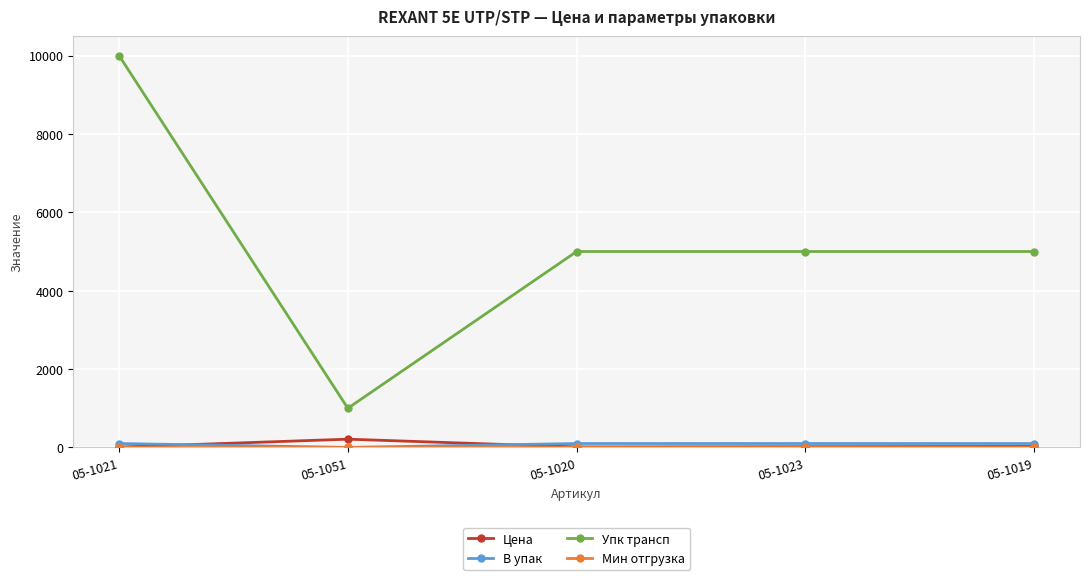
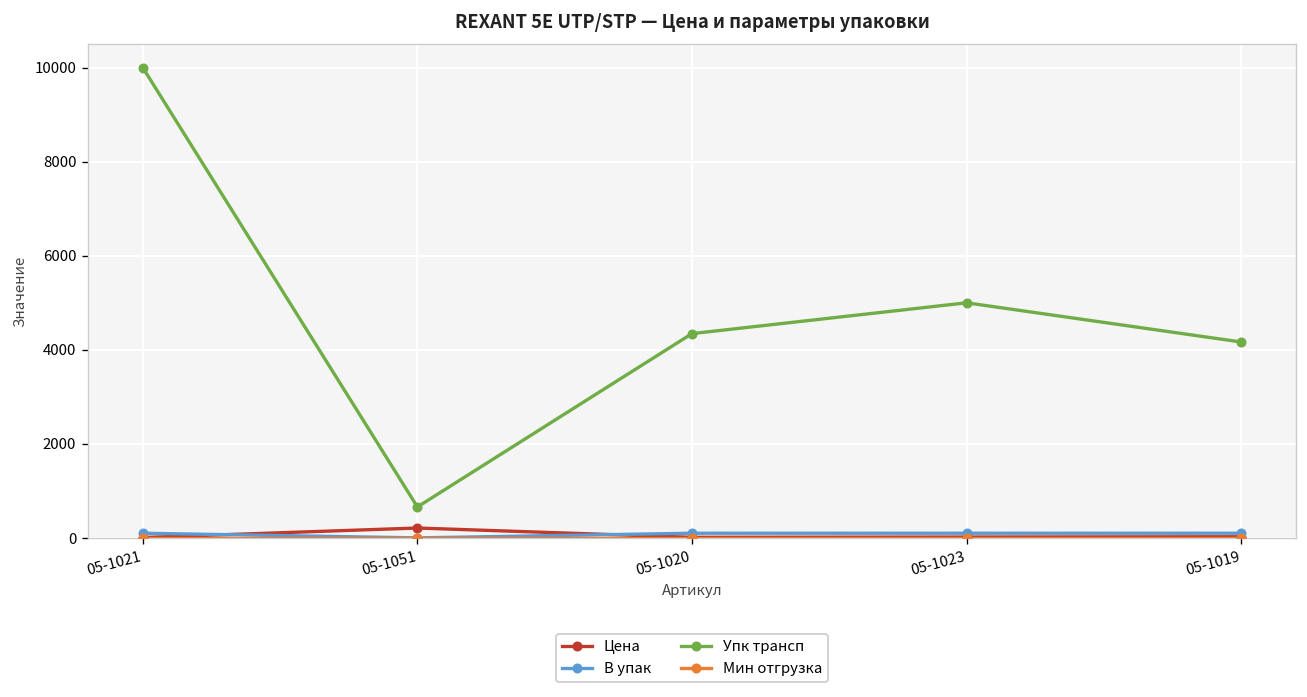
  {
    "Цена": {
      "05-1051": 200
    },
    "В упак": {
      "05-1021": 100,
      "05-1020": 100,
      "05-1023": 100,
      "05-1019": 100
    },
    "Упк трансп": {
      "05-1021": 10000,
-     "05-1051": 1000,
-     "05-1020": 5000,
+     "05-1051": 700,
+     "05-1020": 4300,
      "05-1023": 5000,
-     "05-1019": 5000
+     "05-1019": 4200
    }
  }
